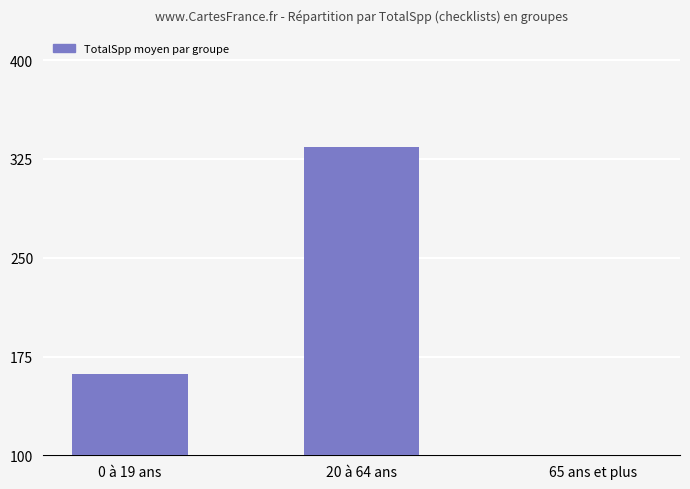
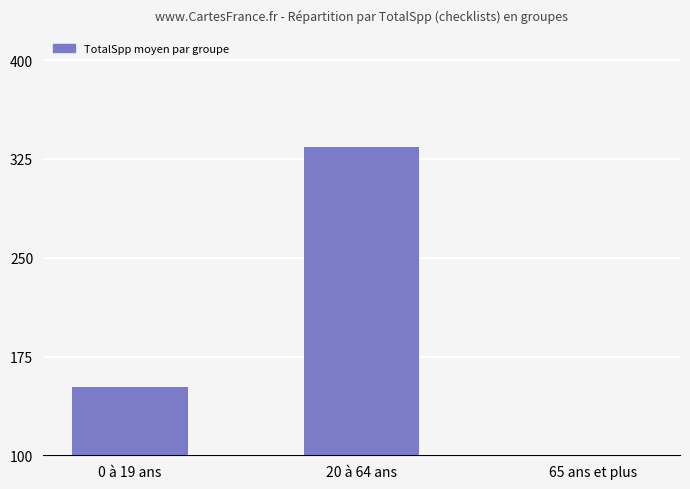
  {
-   "0 à 19 ans": 162,
+   "0 à 19 ans": 152,
    "20 à 64 ans": 334
  }
